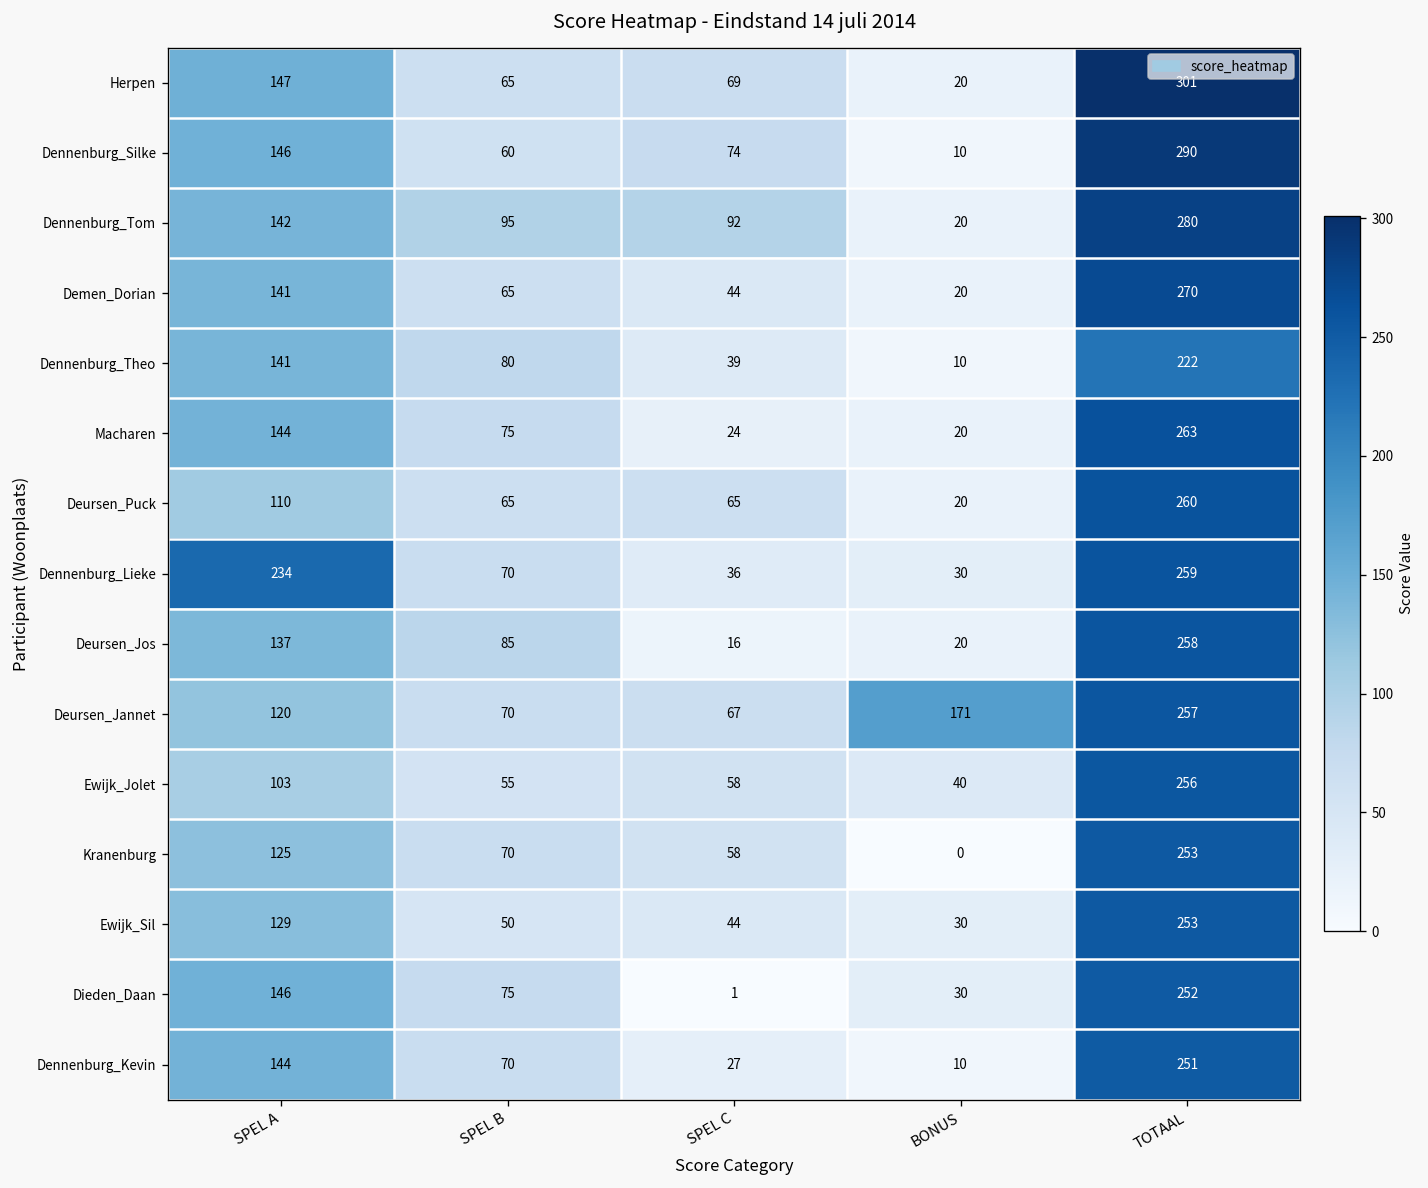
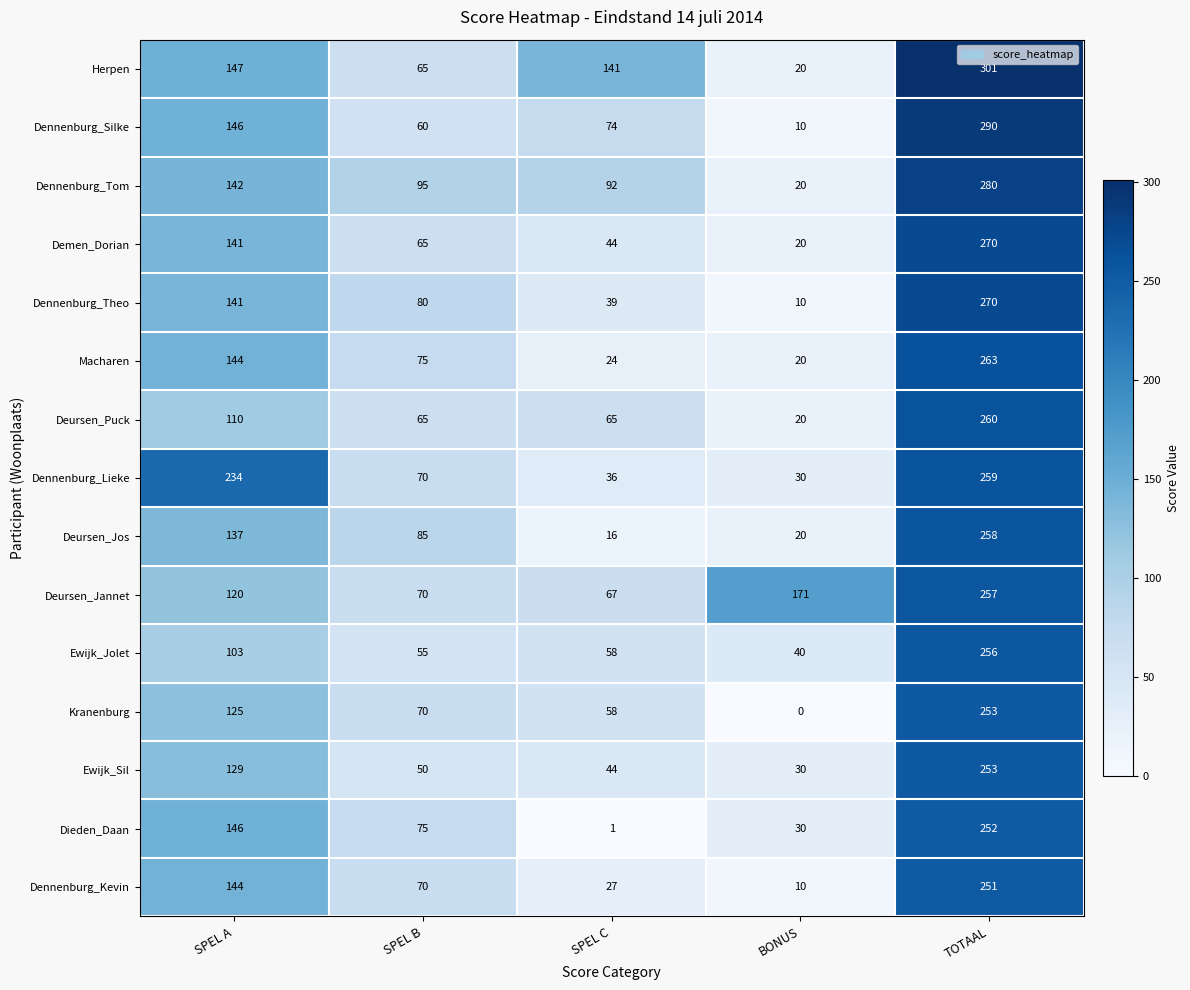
  {
    "Herpen": {
      "SPEL A": 147,
      "SPEL B": 65,
-     "SPEL C": 69,
+     "SPEL C": 141,
      "BONUS": 20
    },
    "Dennenburg_Silke": {
      "SPEL A": 146,
      "SPEL B": 60,
      "SPEL C": 74,
      "BONUS": 10,
      "TOTAAL": 290
    },
    "Dennenburg_Tom": {
      "SPEL A": 142,
      "SPEL B": 95,
      "SPEL C": 92,
      "BONUS": 20,
      "TOTAAL": 280
    },
    "Demen_Dorian": {
      "SPEL A": 141,
      "SPEL B": 65,
      "SPEL C": 44,
      "BONUS": 20,
      "TOTAAL": 270
    },
    "Dennenburg_Theo": {
      "SPEL A": 141,
      "SPEL B": 80,
      "SPEL C": 39,
      "BONUS": 10,
-     "TOTAAL": 222
+     "TOTAAL": 270
    },
    "Macharen": {
      "SPEL A": 144,
      "SPEL B": 75,
      "SPEL C": 24,
      "BONUS": 20,
      "TOTAAL": 263
    },
    "Deursen_Puck": {
      "SPEL A": 110,
      "SPEL B": 65,
      "SPEL C": 65,
      "BONUS": 20,
      "TOTAAL": 260
    },
    "Dennenburg_Lieke": {
      "SPEL A": 234,
      "SPEL B": 70,
      "SPEL C": 36,
      "BONUS": 30,
      "TOTAAL": 259
    },
    "Deursen_Jos": {
      "SPEL A": 137,
      "SPEL B": 85,
      "SPEL C": 16,
      "BONUS": 20,
      "TOTAAL": 258
    },
    "Deursen_Jannet": {
      "SPEL A": 120,
      "SPEL B": 70,
      "SPEL C": 67,
      "BONUS": 171,
      "TOTAAL": 257
    },
    "Ewijk_Jolet": {
      "SPEL A": 103,
      "SPEL B": 55,
      "SPEL C": 58,
      "BONUS": 40,
      "TOTAAL": 256
    },
    "Kranenburg": {
      "SPEL A": 125,
      "SPEL B": 70,
      "SPEL C": 58,
      "BONUS": 0,
      "TOTAAL": 253
    },
    "Ewijk_Sil": {
      "SPEL A": 129,
      "SPEL B": 50,
      "SPEL C": 44,
      "BONUS": 30,
      "TOTAAL": 253
    },
    "Dieden_Daan": {
      "SPEL A": 146,
      "SPEL B": 75,
      "SPEL C": 1,
      "BONUS": 30,
      "TOTAAL": 252
    },
    "Dennenburg_Kevin": {
      "SPEL A": 144,
      "SPEL B": 70,
      "SPEL C": 27,
      "BONUS": 10,
      "TOTAAL": 251
    }
  }
